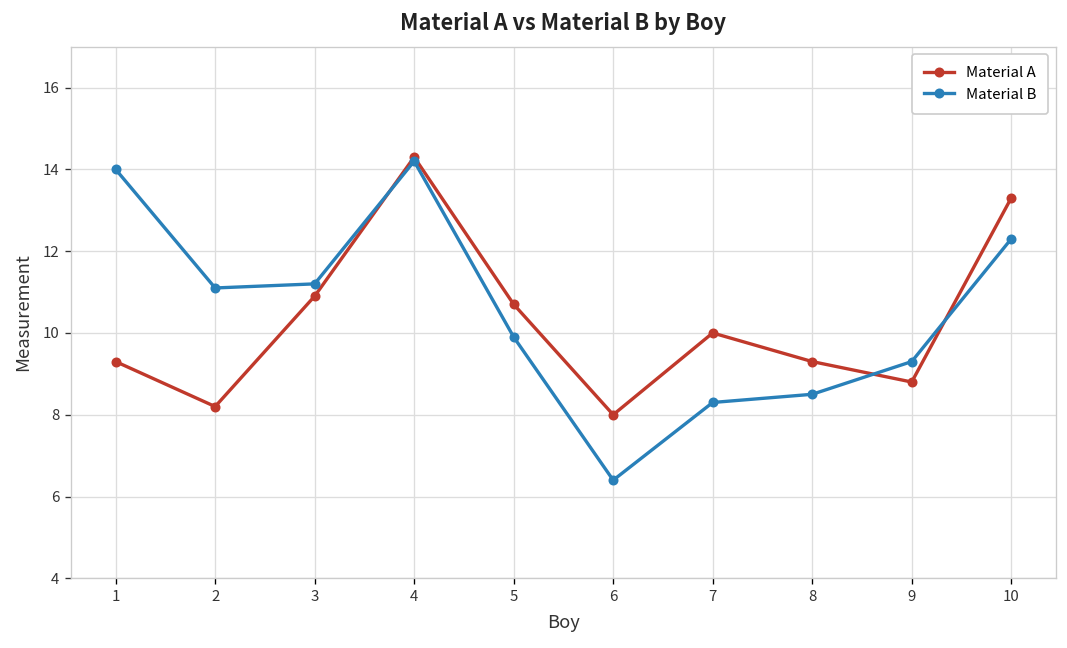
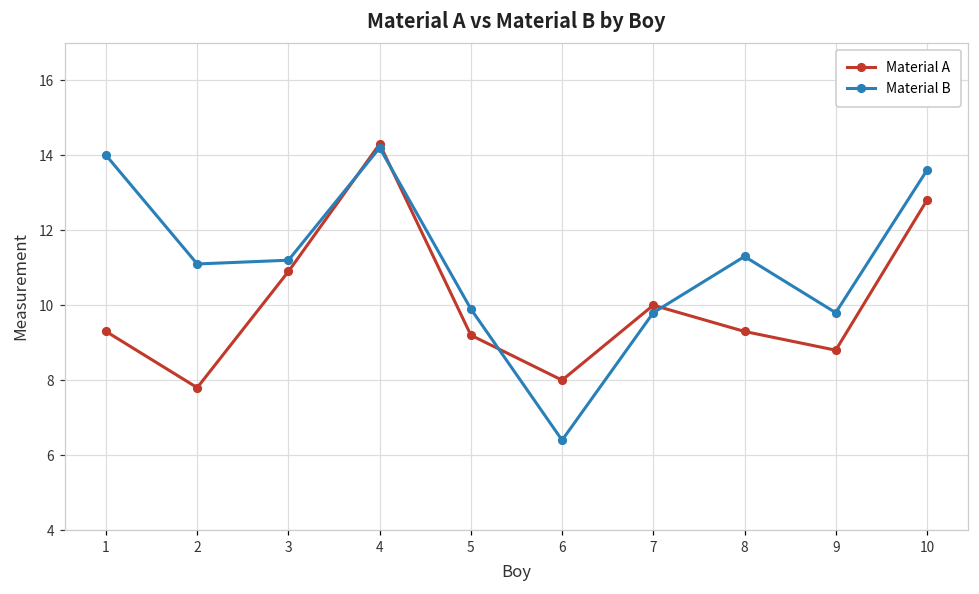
  {
    "Material A": {
      "1": 9.3,
-     "2": 8.2,
+     "2": 7.8,
      "3": 10.9,
      "4": 14.3,
-     "5": 10.7,
+     "5": 9.2,
      "6": 8.0,
      "7": 10.0,
      "8": 9.3,
      "9": 8.8,
-     "10": 13.3
+     "10": 12.8
    },
    "Material B": {
      "1": 14.0,
      "2": 11.1,
      "3": 11.2,
      "4": 14.2,
      "5": 9.9,
      "6": 6.4,
-     "7": 8.3,
-     "8": 8.5,
-     "9": 9.3,
-     "10": 12.3
+     "7": 9.8,
+     "8": 11.3,
+     "9": 9.8,
+     "10": 13.6
    }
  }
